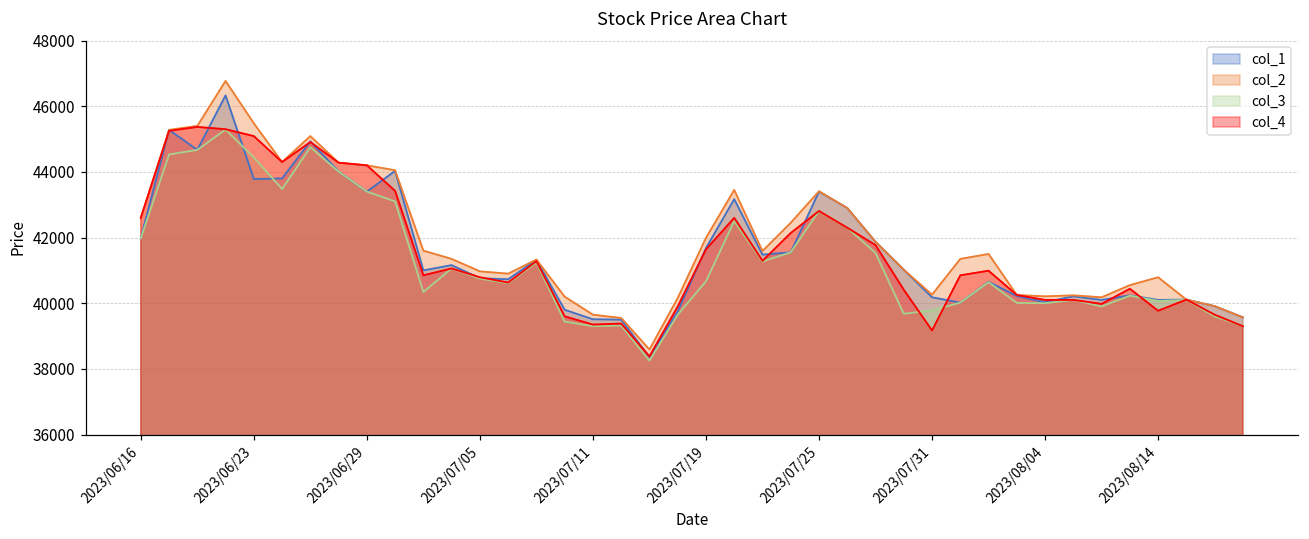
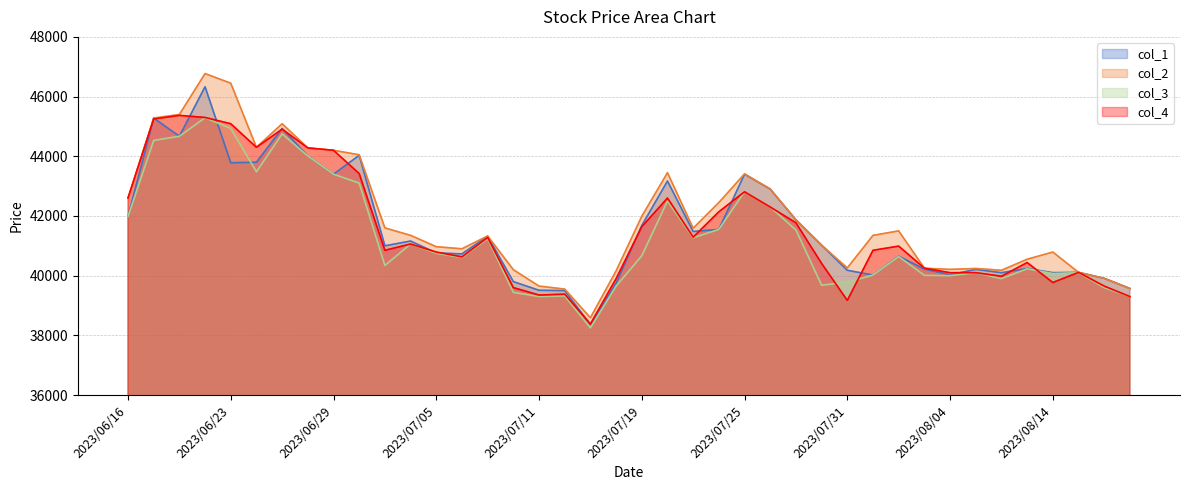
  {
    "col_1": {
      "2023/06/23": 43800,
      "2023/07/11": 39500
    },
    "col_2": {
-     "2023/06/23": 45500,
+     "2023/06/23": 46400,
      "2023/07/05": 41000,
      "2023/07/11": 39700,
      "2023/07/19": 42000,
      "2023/08/04": 40200,
      "2023/08/14": 40800
    },
    "col_3": {
-     "2023/06/23": 44400,
+     "2023/06/23": 44900,
      "2023/07/19": 40700,
      "2023/07/31": 39800
    },
    "col_4": {
      "2023/06/23": 45100,
      "2023/07/31": 39200,
      "2023/08/14": 39800
    }
  }
